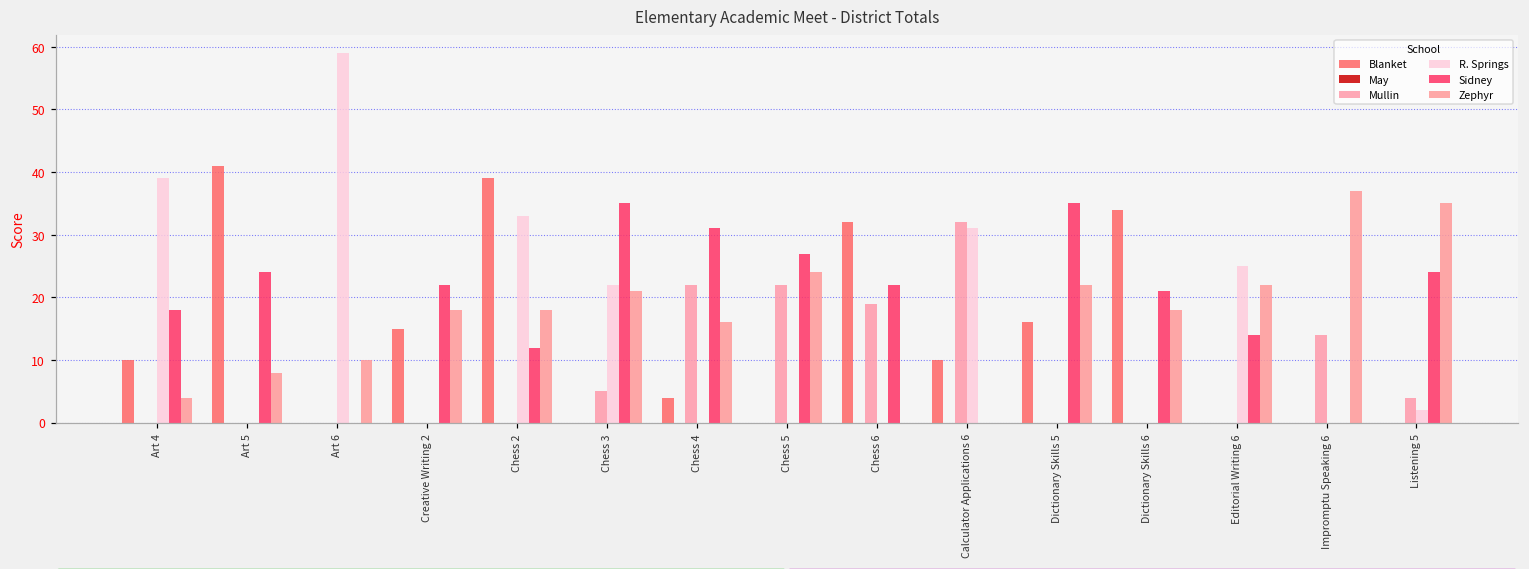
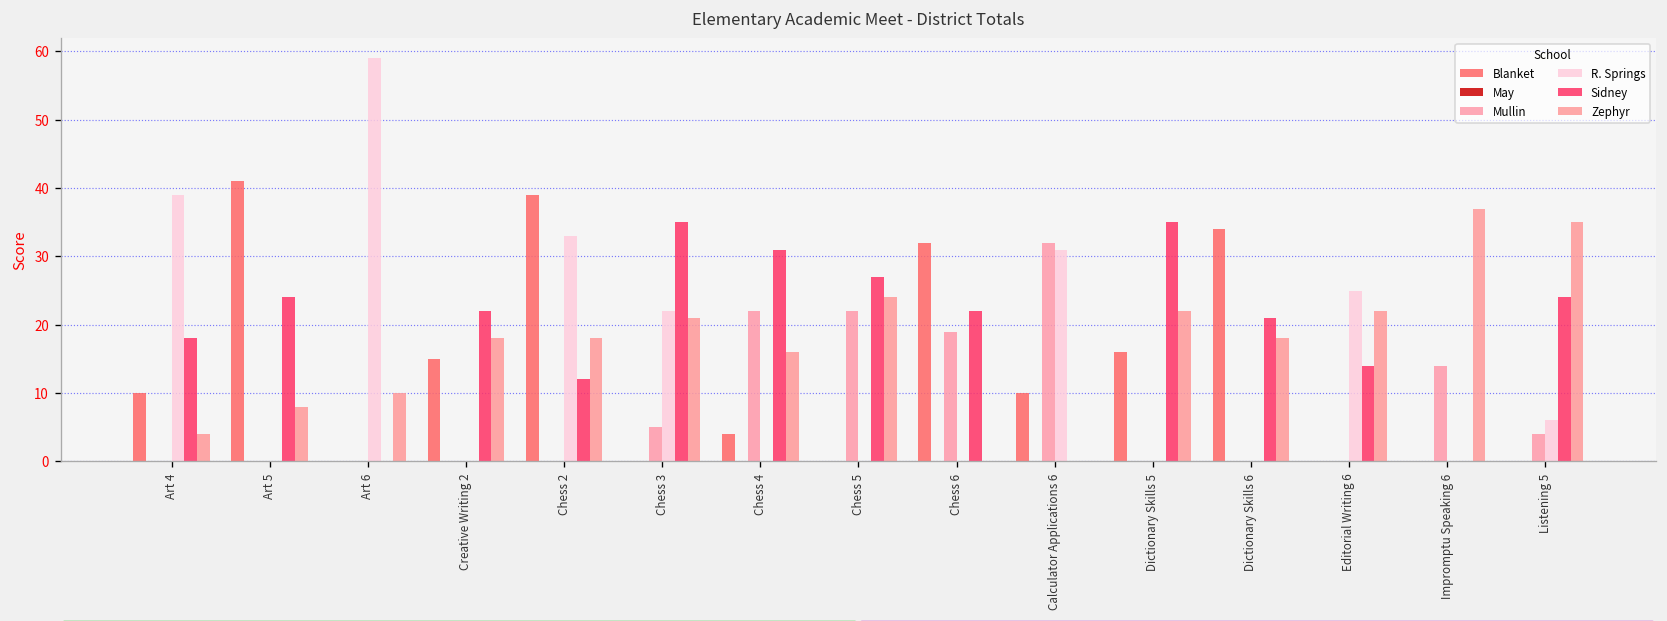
  {
    "May": {
      "Art 4": 0,
      "Art 5": 0,
      "Art 6": 0,
      "Creative Writing 2": 0,
      "Chess 2": 0,
      "Chess 3": 0,
      "Chess 4": 0,
      "Chess 5": 0,
      "Chess 6": 0,
      "Calculator Applications 6": 0,
      "Dictionary Skills 5": 0,
      "Dictionary Skills 6": 0,
      "Editorial Writing 6": 0,
      "Impromptu Speaking 6": 0,
      "Listening 5": 0
    },
    "R. Springs": {
      "Art 4": 39,
      "Art 5": 0,
      "Art 6": 59,
      "Creative Writing 2": 0,
      "Chess 2": 33,
      "Chess 3": 22,
      "Chess 4": 0,
      "Chess 5": 0,
      "Chess 6": 0,
      "Calculator Applications 6": 31,
      "Dictionary Skills 5": 0,
      "Dictionary Skills 6": 0,
      "Editorial Writing 6": 25,
      "Impromptu Speaking 6": 0,
-     "Listening 5": 2
+     "Listening 5": 6
    }
  }
